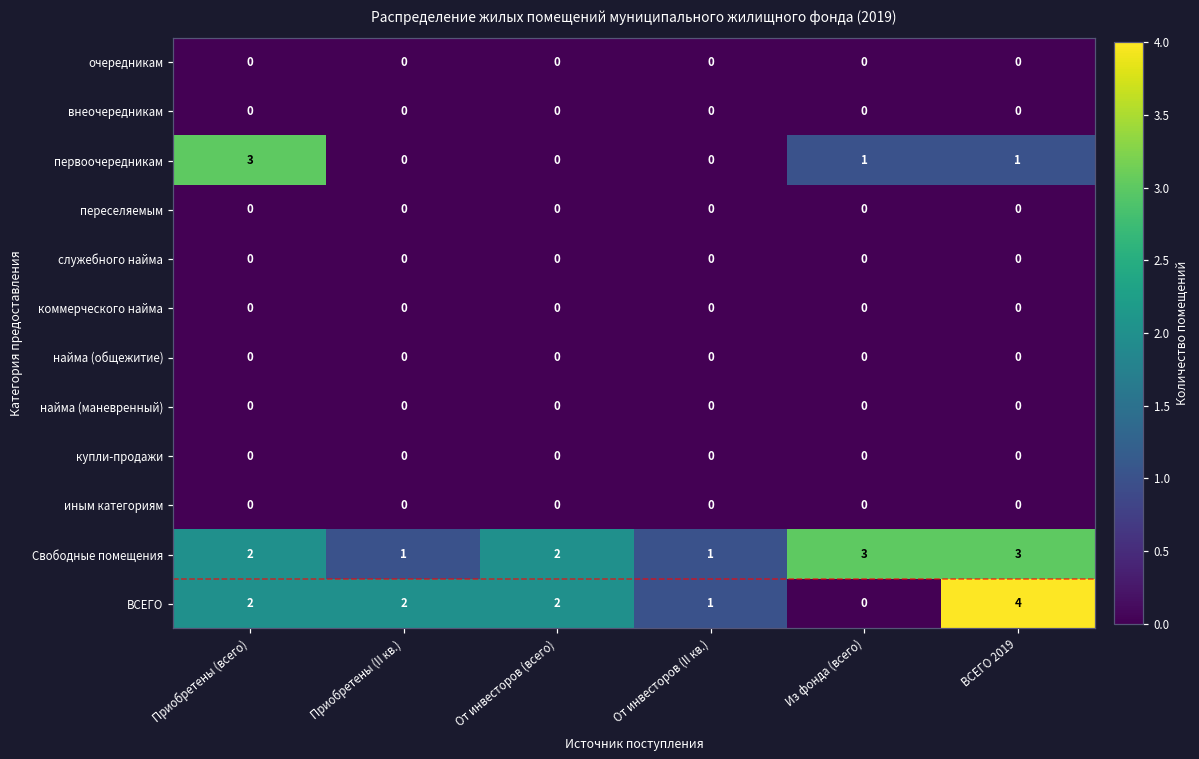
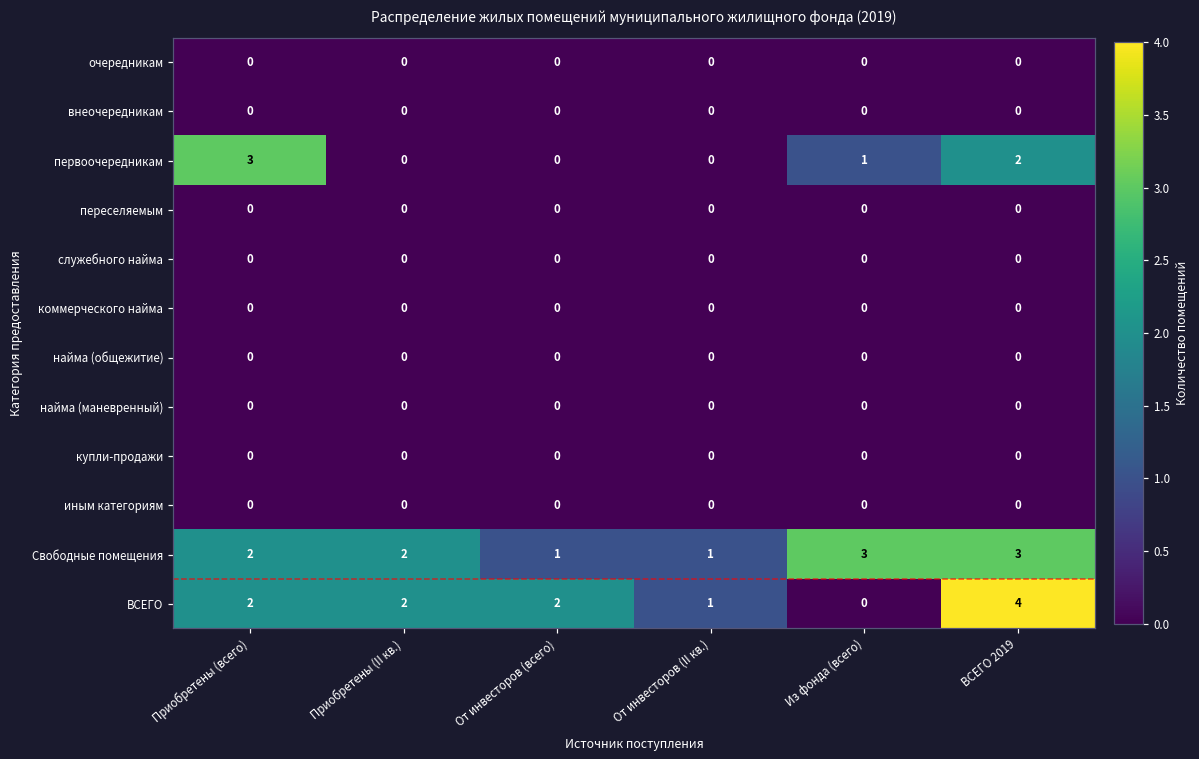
  {
    "очередникам": {
      "Приобретены (всего)": 0,
      "Приобретены (II кв.)": 0,
      "От инвесторов (всего)": 0,
      "От инвесторов (II кв.)": 0,
      "Из фонда (всего)": 0,
      "ВСЕГО 2019": 0
    },
    "внеочередникам": {
      "Приобретены (всего)": 0,
      "Приобретены (II кв.)": 0,
      "От инвесторов (всего)": 0,
      "От инвесторов (II кв.)": 0,
      "Из фонда (всего)": 0,
      "ВСЕГО 2019": 0
    },
    "первоочередникам": {
      "Приобретены (всего)": 3,
      "Приобретены (II кв.)": 0,
      "От инвесторов (всего)": 0,
      "От инвесторов (II кв.)": 0,
      "Из фонда (всего)": 1,
-     "ВСЕГО 2019": 1
+     "ВСЕГО 2019": 2
    },
    "переселяемым": {
      "Приобретены (всего)": 0,
      "Приобретены (II кв.)": 0,
      "От инвесторов (всего)": 0,
      "От инвесторов (II кв.)": 0,
      "Из фонда (всего)": 0,
      "ВСЕГО 2019": 0
    },
    "служебного найма": {
      "Приобретены (всего)": 0,
      "Приобретены (II кв.)": 0,
      "От инвесторов (всего)": 0,
      "От инвесторов (II кв.)": 0,
      "Из фонда (всего)": 0,
      "ВСЕГО 2019": 0
    },
    "коммерческого найма": {
      "Приобретены (всего)": 0,
      "Приобретены (II кв.)": 0,
      "От инвесторов (всего)": 0,
      "От инвесторов (II кв.)": 0,
      "Из фонда (всего)": 0,
      "ВСЕГО 2019": 0
    },
    "найма (общежитие)": {
      "Приобретены (всего)": 0,
      "Приобретены (II кв.)": 0,
      "От инвесторов (всего)": 0,
      "От инвесторов (II кв.)": 0,
      "Из фонда (всего)": 0,
      "ВСЕГО 2019": 0
    },
    "найма (маневренный)": {
      "Приобретены (всего)": 0,
      "Приобретены (II кв.)": 0,
      "От инвесторов (всего)": 0,
      "От инвесторов (II кв.)": 0,
      "Из фонда (всего)": 0,
      "ВСЕГО 2019": 0
    },
    "купли-продажи": {
      "Приобретены (всего)": 0,
      "Приобретены (II кв.)": 0,
      "От инвесторов (всего)": 0,
      "От инвесторов (II кв.)": 0,
      "Из фонда (всего)": 0,
      "ВСЕГО 2019": 0
    },
    "иным категориям": {
      "Приобретены (всего)": 0,
      "Приобретены (II кв.)": 0,
      "От инвесторов (всего)": 0,
      "От инвесторов (II кв.)": 0,
      "Из фонда (всего)": 0,
      "ВСЕГО 2019": 0
    },
    "Свободные помещения": {
      "Приобретены (всего)": 2,
-     "Приобретены (II кв.)": 1,
-     "От инвесторов (всего)": 2,
+     "Приобретены (II кв.)": 2,
+     "От инвесторов (всего)": 1,
      "От инвесторов (II кв.)": 1,
      "Из фонда (всего)": 3,
      "ВСЕГО 2019": 3
    },
    "ВСЕГО": {
      "Приобретены (всего)": 2,
      "Приобретены (II кв.)": 2,
      "От инвесторов (всего)": 2,
      "От инвесторов (II кв.)": 1,
      "Из фонда (всего)": 0,
      "ВСЕГО 2019": 4
    }
  }
